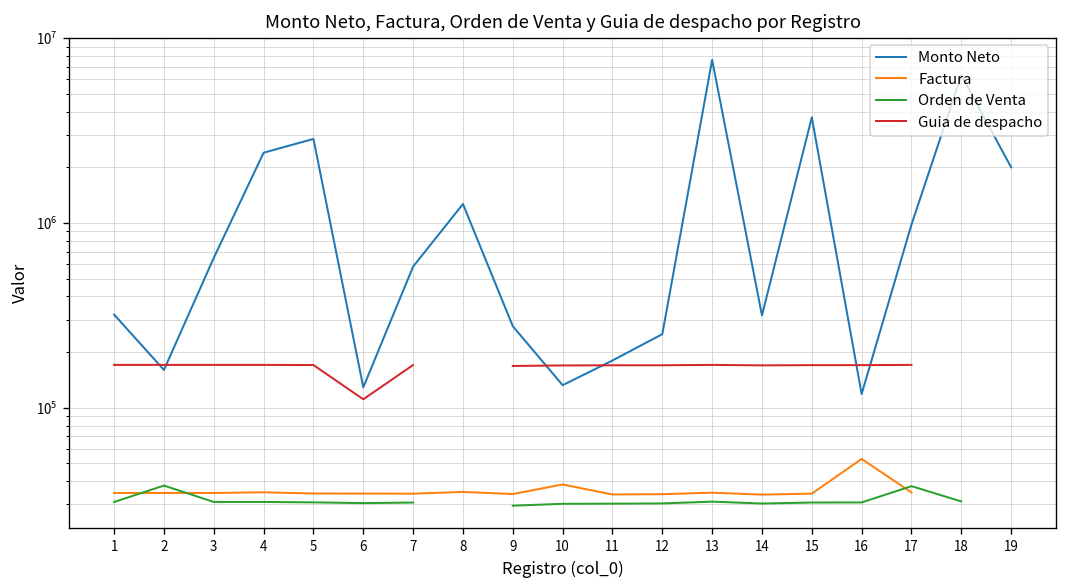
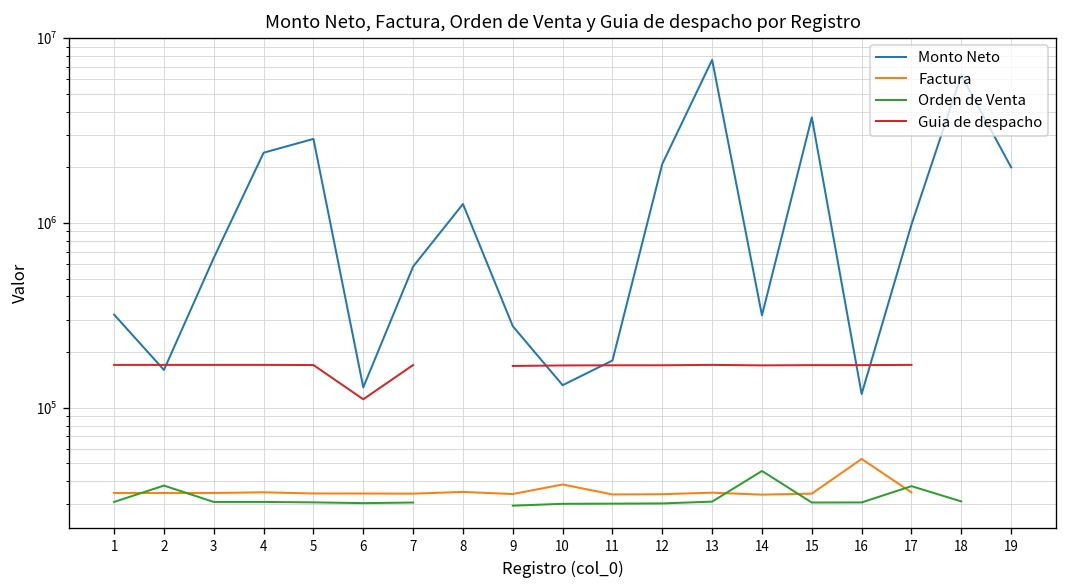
  {
    "Monto Neto": {
      "1": 320000,
      "2": 160000,
      "3": 650000,
      "4": 2400000,
      "5": 2900000,
      "6": 130000,
      "7": 580000,
      "8": 1300000,
      "9": 280000,
      "10": 130000,
      "11": 180000,
-     "12": 250000,
+     "12": 2100000,
      "13": 8000000,
      "14": 320000,
      "15": 3700000,
      "16": 120000,
      "17": 1000000,
      "19": 2000000
    },
    "Factura": {
      "1": 35000,
      "2": 35000,
      "3": 35000,
      "4": 35000,
      "5": 34000,
      "6": 34000,
      "7": 34000,
      "8": 35000,
      "9": 34000,
      "10": 38000,
      "11": 34000,
      "12": 34000,
      "13": 35000,
      "14": 34000,
      "15": 34000,
      "16": 53000,
      "17": 35000,
      "19": 35000
    },
    "Orden de Venta": {
      "1": 31000,
      "2": 38000,
      "3": 31000,
      "4": 31000,
      "5": 31000,
      "6": 30000,
      "7": 31000,
      "9": 29000,
      "10": 30000,
      "11": 30000,
      "12": 30000,
      "13": 31000,
-     "14": 30000,
+     "14": 45000,
      "15": 31000,
      "16": 31000,
      "17": 38000,
      "18": 31000
    },
    "Guia de despacho": {
      "1": 170000,
      "2": 170000,
      "3": 170000,
      "4": 170000,
      "5": 170000,
      "6": 110000,
      "7": 170000,
      "9": 170000,
      "10": 170000,
      "11": 170000,
      "12": 170000,
      "13": 170000,
      "14": 170000,
      "15": 170000,
      "16": 170000,
      "17": 170000,
      "19": 170000
    }
  }
